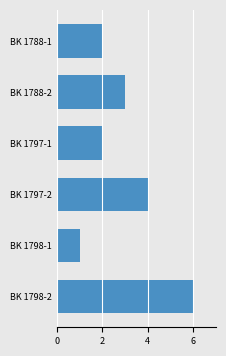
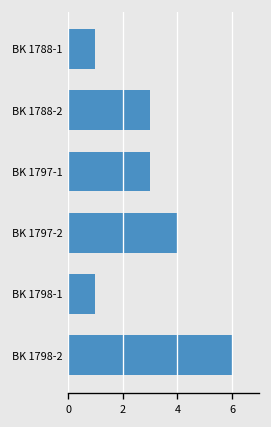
  {
-   "BK 1788-1": 2,
+   "BK 1788-1": 1,
    "BK 1788-2": 3,
-   "BK 1797-1": 2,
+   "BK 1797-1": 3,
    "BK 1797-2": 4,
    "BK 1798-1": 1,
    "BK 1798-2": 6
  }
